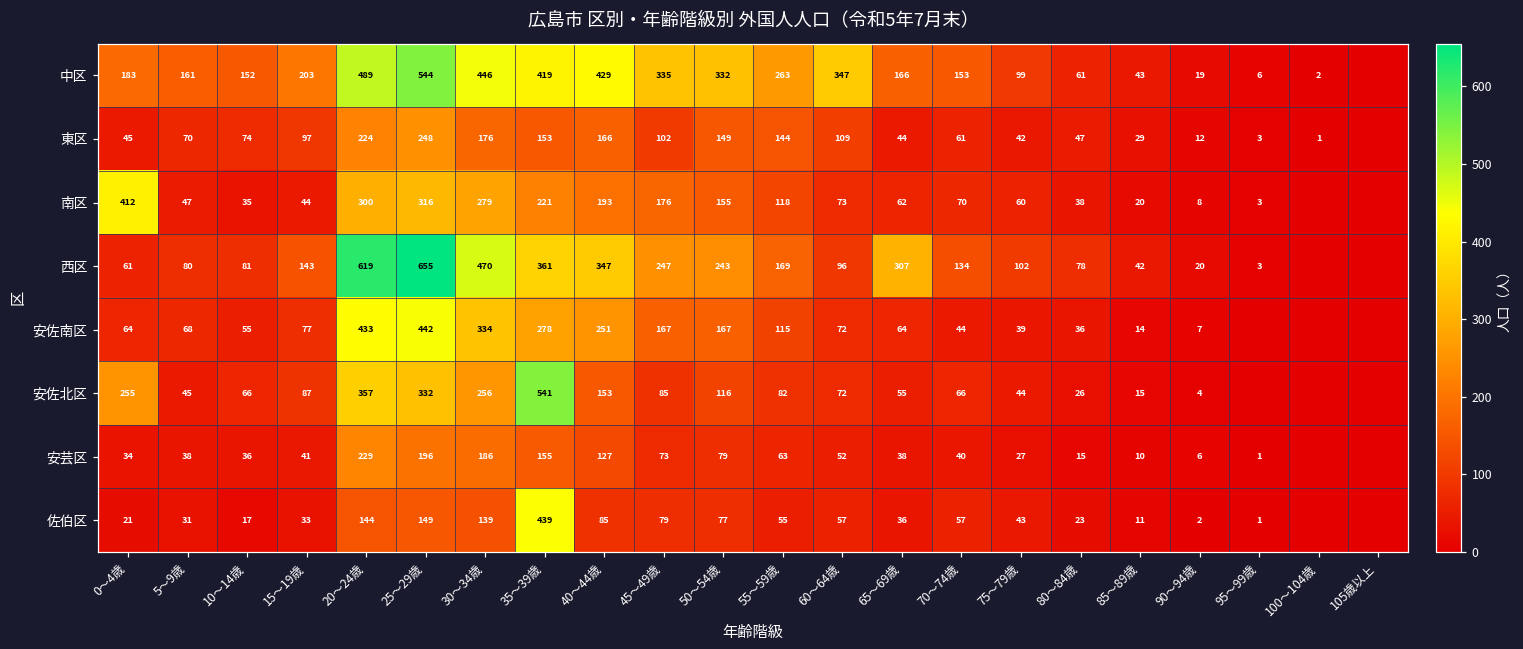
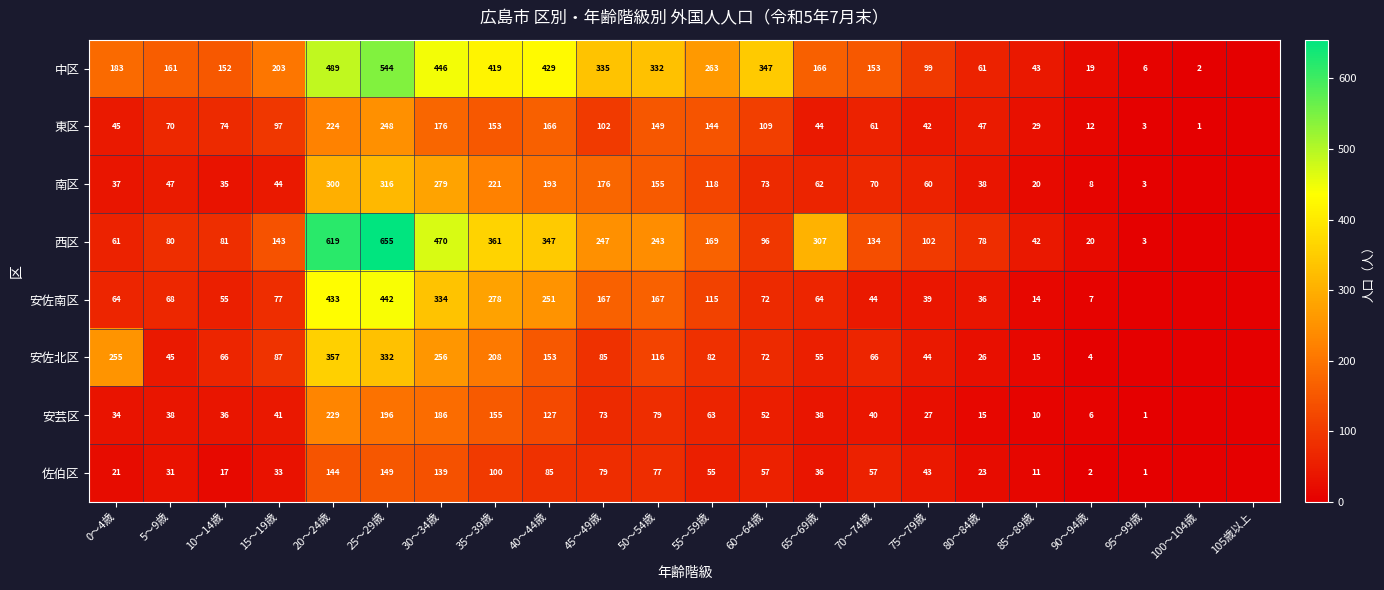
  {
    "中区": {
      "0～4歳": 183,
      "5～9歳": 161,
      "10～14歳": 152,
      "15～19歳": 203,
      "20～24歳": 489,
      "25～29歳": 544,
      "30～34歳": 446,
      "35～39歳": 419,
      "40～44歳": 429,
      "45～49歳": 335,
      "50～54歳": 332,
      "55～59歳": 263,
      "60～64歳": 347,
      "65～69歳": 166,
      "70～74歳": 153,
      "75～79歳": 99,
      "80～84歳": 61,
      "85～89歳": 43,
      "90～94歳": 19,
      "95～99歳": 6,
      "100～104歳": 2
    },
    "東区": {
      "0～4歳": 45,
      "5～9歳": 70,
      "10～14歳": 74,
      "15～19歳": 97,
      "20～24歳": 224,
      "25～29歳": 248,
      "30～34歳": 176,
      "35～39歳": 153,
      "40～44歳": 166,
      "45～49歳": 102,
      "50～54歳": 149,
      "55～59歳": 144,
      "60～64歳": 109,
      "65～69歳": 44,
      "70～74歳": 61,
      "75～79歳": 42,
      "80～84歳": 47,
      "85～89歳": 29,
      "90～94歳": 12,
      "95～99歳": 3,
      "100～104歳": 1
    },
    "南区": {
-     "0～4歳": 412,
+     "0～4歳": 37,
      "5～9歳": 47,
      "10～14歳": 35,
      "15～19歳": 44,
      "20～24歳": 300,
      "25～29歳": 316,
      "30～34歳": 279,
      "35～39歳": 221,
      "40～44歳": 193,
      "45～49歳": 176,
      "50～54歳": 155,
      "55～59歳": 118,
      "60～64歳": 73,
      "65～69歳": 62,
      "70～74歳": 70,
      "75～79歳": 60,
      "80～84歳": 38,
      "85～89歳": 20,
      "90～94歳": 8,
      "95～99歳": 3
    },
    "西区": {
      "0～4歳": 61,
      "5～9歳": 80,
      "10～14歳": 81,
      "15～19歳": 143,
      "20～24歳": 619,
      "25～29歳": 655,
      "30～34歳": 470,
      "35～39歳": 361,
      "40～44歳": 347,
      "45～49歳": 247,
      "50～54歳": 243,
      "55～59歳": 169,
      "60～64歳": 96,
      "65～69歳": 307,
      "70～74歳": 134,
      "75～79歳": 102,
      "80～84歳": 78,
      "85～89歳": 42,
      "90～94歳": 20,
      "95～99歳": 3
    },
    "安佐南区": {
      "0～4歳": 64,
      "5～9歳": 68,
      "10～14歳": 55,
      "15～19歳": 77,
      "20～24歳": 433,
      "25～29歳": 442,
      "30～34歳": 334,
      "35～39歳": 278,
      "40～44歳": 251,
      "45～49歳": 167,
      "50～54歳": 167,
      "55～59歳": 115,
      "60～64歳": 72,
      "65～69歳": 64,
      "70～74歳": 44,
      "75～79歳": 39,
      "80～84歳": 36,
      "85～89歳": 14,
      "90～94歳": 7
    },
    "安佐北区": {
      "0～4歳": 255,
      "5～9歳": 45,
      "10～14歳": 66,
      "15～19歳": 87,
      "20～24歳": 357,
      "25～29歳": 332,
      "30～34歳": 256,
-     "35～39歳": 541,
+     "35～39歳": 208,
      "40～44歳": 153,
      "45～49歳": 85,
      "50～54歳": 116,
      "55～59歳": 82,
      "60～64歳": 72,
      "65～69歳": 55,
      "70～74歳": 66,
      "75～79歳": 44,
      "80～84歳": 26,
      "85～89歳": 15,
      "90～94歳": 4
    },
    "安芸区": {
      "0～4歳": 34,
      "5～9歳": 38,
      "10～14歳": 36,
      "15～19歳": 41,
      "20～24歳": 229,
      "25～29歳": 196,
      "30～34歳": 186,
      "35～39歳": 155,
      "40～44歳": 127,
      "45～49歳": 73,
      "50～54歳": 79,
      "55～59歳": 63,
      "60～64歳": 52,
      "65～69歳": 38,
      "70～74歳": 40,
      "75～79歳": 27,
      "80～84歳": 15,
      "85～89歳": 10,
      "90～94歳": 6,
      "95～99歳": 1
    },
    "佐伯区": {
      "0～4歳": 21,
      "5～9歳": 31,
      "10～14歳": 17,
      "15～19歳": 33,
      "20～24歳": 144,
      "25～29歳": 149,
      "30～34歳": 139,
-     "35～39歳": 439,
+     "35～39歳": 100,
      "40～44歳": 85,
      "45～49歳": 79,
      "50～54歳": 77,
      "55～59歳": 55,
      "60～64歳": 57,
      "65～69歳": 36,
      "70～74歳": 57,
      "75～79歳": 43,
      "80～84歳": 23,
      "85～89歳": 11,
      "90～94歳": 2,
      "95～99歳": 1
    }
  }
